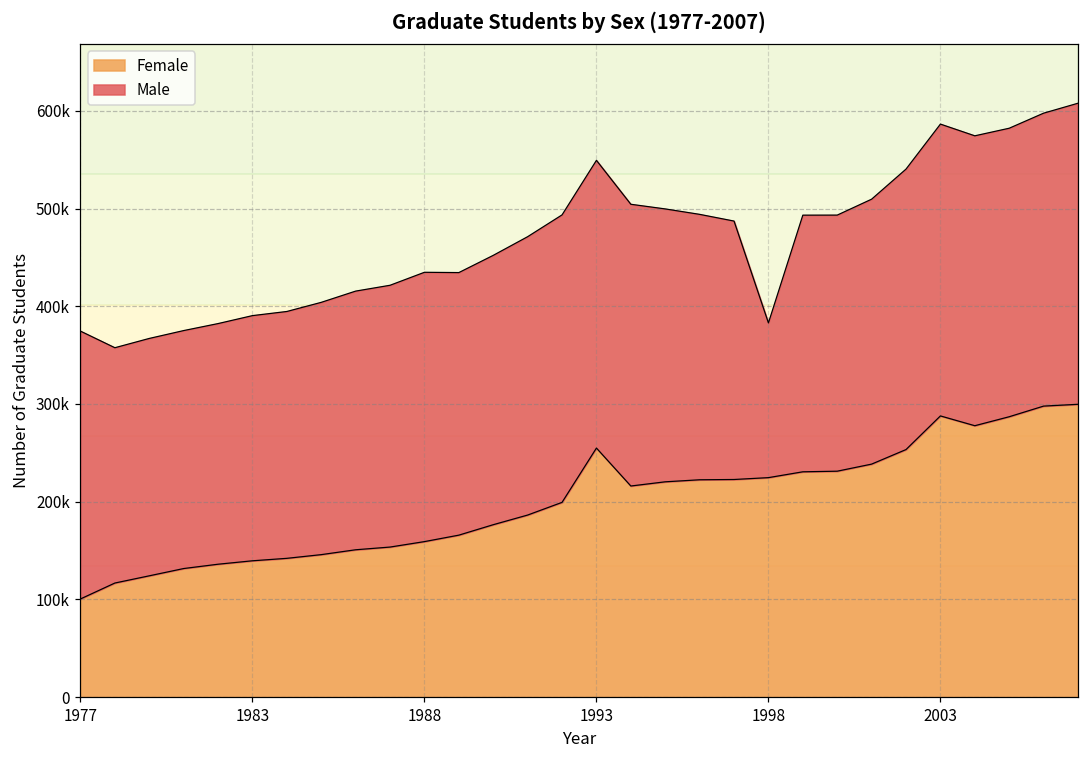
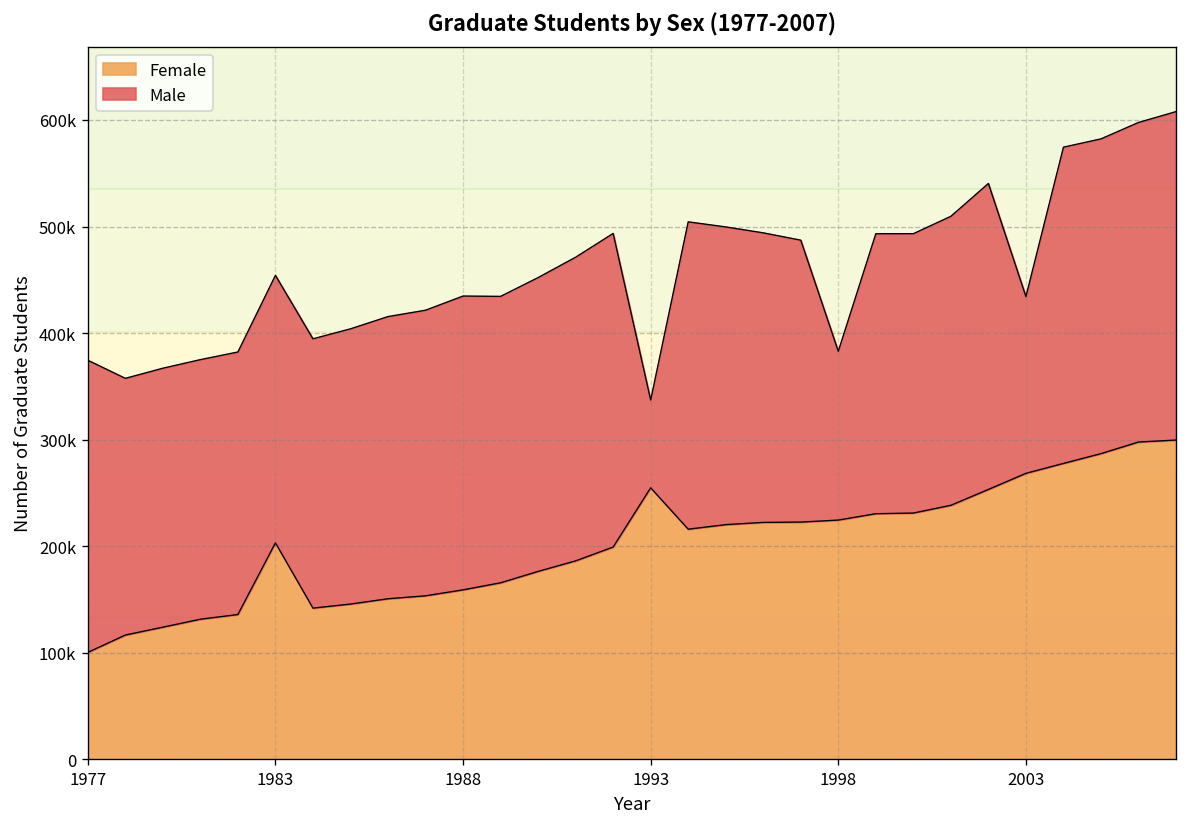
  {
    "Female": {
      "1977": 100000,
-     "1983": 140000,
+     "1983": 200000,
      "1988": 160000,
      "1993": 250000,
      "1998": 220000,
-     "2003": 290000
+     "2003": 270000
    },
    "Male": {
      "1977": 270000,
      "1983": 250000,
      "1988": 280000,
-     "1993": 290000,
+     "1993": 80000,
      "1998": 160000,
-     "2003": 300000
+     "2003": 170000
    }
  }
